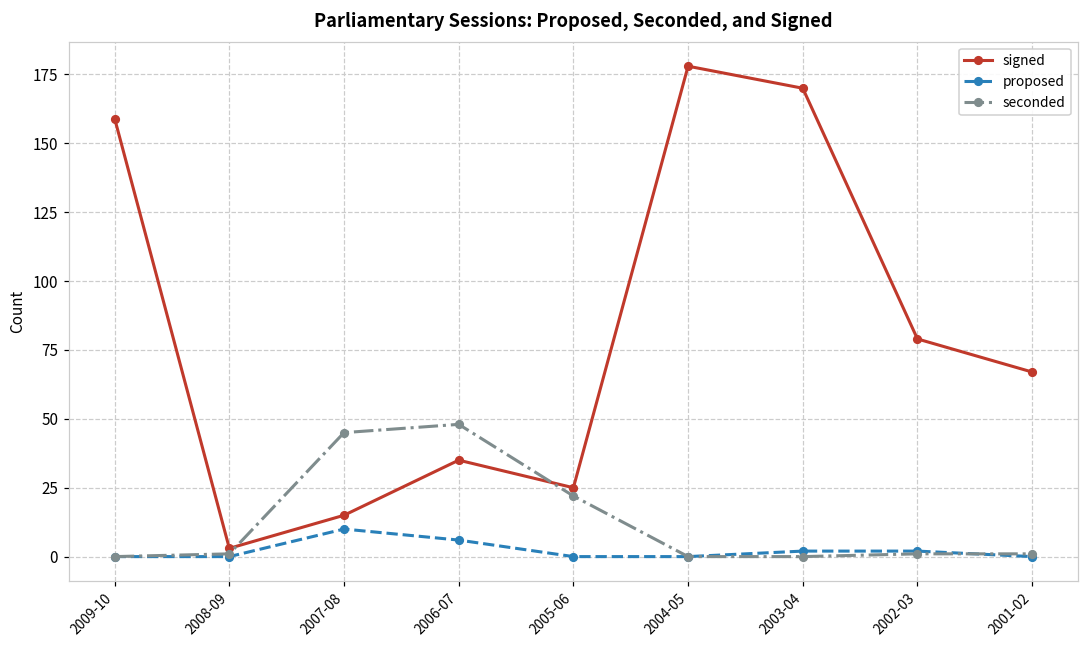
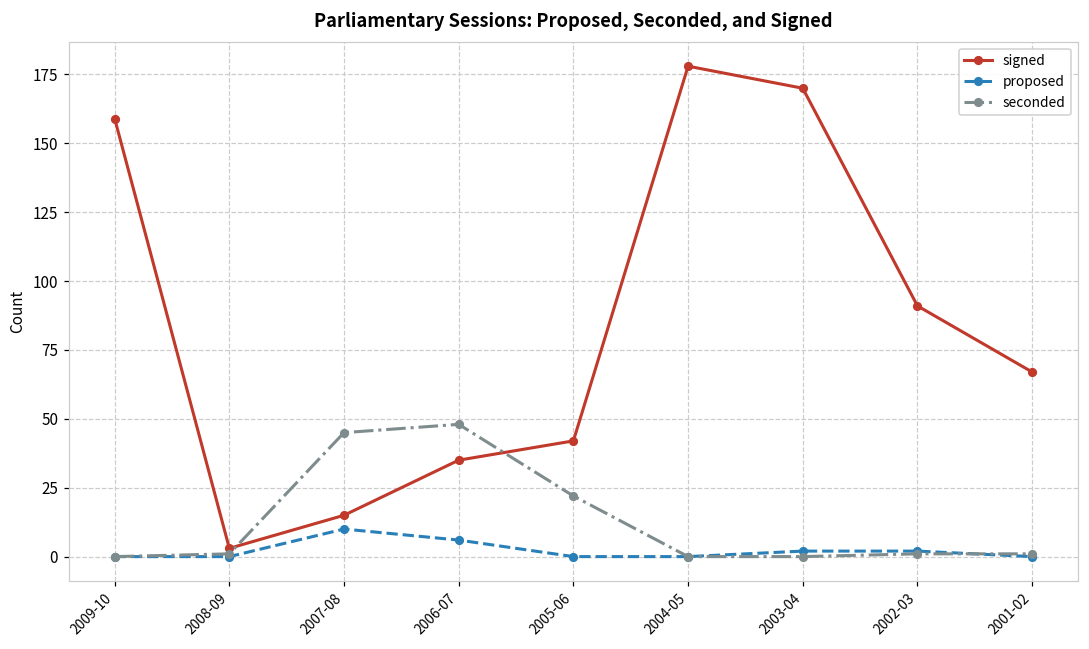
  {
    "signed": {
      "2009-10": 159,
      "2008-09": 3,
      "2007-08": 15,
      "2006-07": 35,
-     "2005-06": 25,
+     "2005-06": 42,
      "2004-05": 178,
      "2003-04": 170,
-     "2002-03": 79,
+     "2002-03": 91,
      "2001-02": 67
    },
    "proposed": {
      "2007-08": 10,
      "2006-07": 6,
      "2005-06": 0,
      "2003-04": 2
    },
    "seconded": {
      "2007-08": 45,
      "2006-07": 48,
      "2005-06": 22,
      "2003-04": 0
    }
  }
